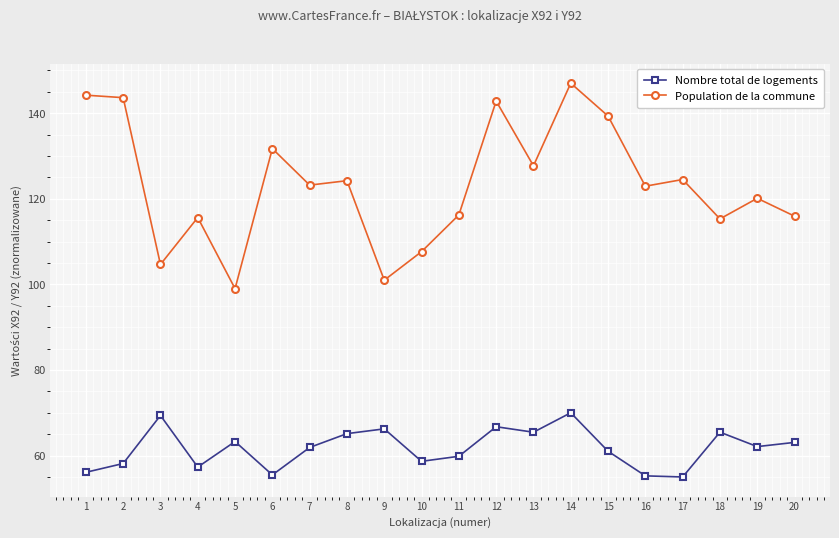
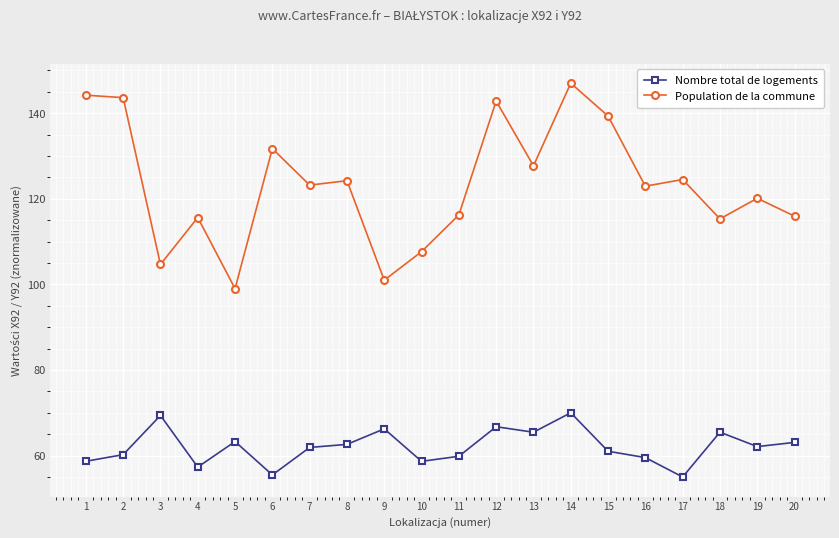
  {
    "Nombre total de logements": {
-     "1": 56,
-     "2": 58,
+     "1": 59,
+     "2": 60,
      "3": 69,
      "4": 57,
      "5": 63,
      "6": 55,
      "7": 62,
-     "8": 65,
+     "8": 63,
      "9": 66,
      "10": 59,
      "11": 60,
      "12": 67,
      "13": 65,
      "14": 70,
      "15": 61,
-     "16": 55,
+     "16": 60,
      "17": 55,
      "18": 65,
      "19": 62,
      "20": 63
    },
    "Population de la commune": {
      "1": 144,
      "2": 144,
      "3": 105,
      "4": 116,
      "5": 99,
      "6": 132,
      "7": 123,
      "8": 124,
      "9": 101,
      "10": 108,
      "11": 116,
      "12": 143,
      "13": 128,
      "14": 147,
      "15": 139,
      "16": 123,
      "17": 124,
      "18": 115,
      "19": 120,
      "20": 116
    }
  }
